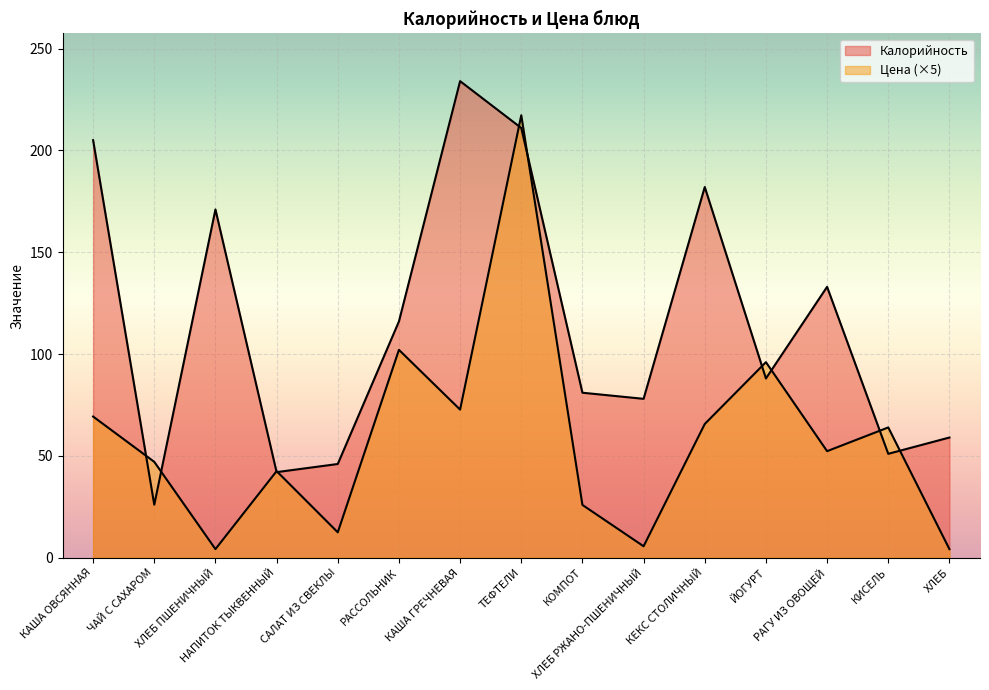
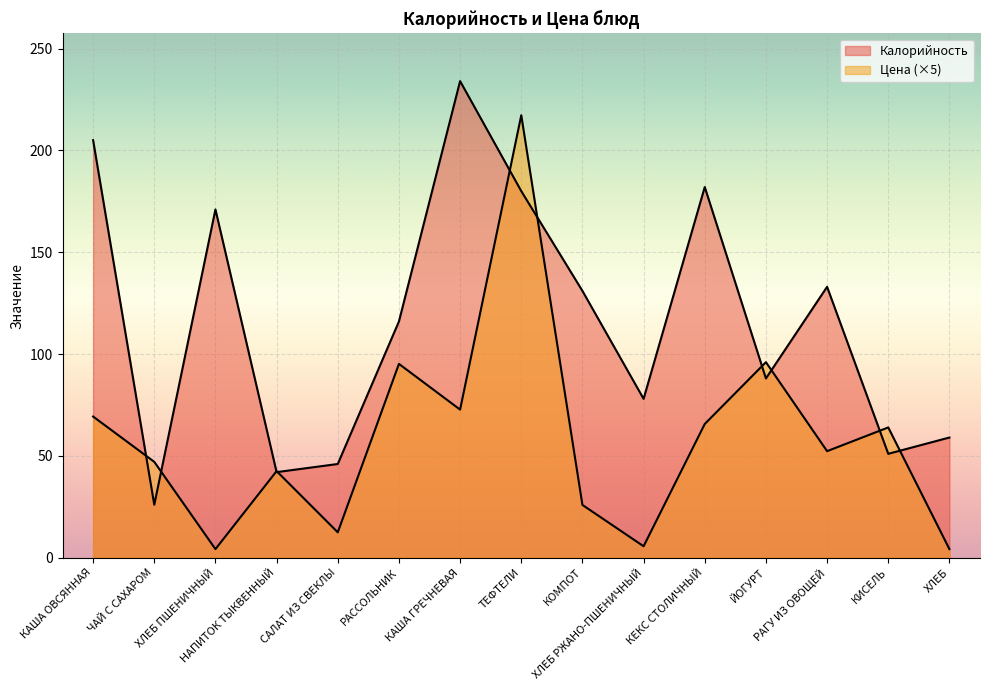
  {
    "Калорийность": {
      "КАША ОВСЯННАЯ": 205,
      "ЧАЙ С САХАРОМ": 26,
      "ХЛЕБ ПШЕНИЧНЫЙ": 171,
      "САЛАТ ИЗ СВЕКЛЫ": 46,
      "РАССОЛЬНИК": 116,
      "КАША ГРЕЧНЕВАЯ": 234,
-     "ТЕФТЕЛИ": 211,
-     "КОМПОТ": 81,
+     "ТЕФТЕЛИ": 180,
+     "КОМПОТ": 131,
      "ХЛЕБ РЖАНО-ПШЕНИЧНЫЙ": 78,
      "КЕКС СТОЛИЧНЫЙ": 182,
      "ЙОГУРТ": 88,
      "РАГУ ИЗ ОВОЩЕЙ": 133,
      "КИСЕЛЬ": 51,
      "ХЛЕБ": 59
    },
    "Цена (×5)": {
      "КАША ОВСЯННАЯ": 69,
      "ЧАЙ С САХАРОМ": 47,
      "ХЛЕБ ПШЕНИЧНЫЙ": 4,
      "САЛАТ ИЗ СВЕКЛЫ": 12,
-     "РАССОЛЬНИК": 102,
+     "РАССОЛЬНИК": 95,
      "КАША ГРЕЧНЕВАЯ": 73,
      "ТЕФТЕЛИ": 217,
      "КОМПОТ": 26,
      "ХЛЕБ РЖАНО-ПШЕНИЧНЫЙ": 6,
      "КЕКС СТОЛИЧНЫЙ": 66,
      "ЙОГУРТ": 96,
      "РАГУ ИЗ ОВОЩЕЙ": 52,
      "КИСЕЛЬ": 64,
      "ХЛЕБ": 4
    }
  }
